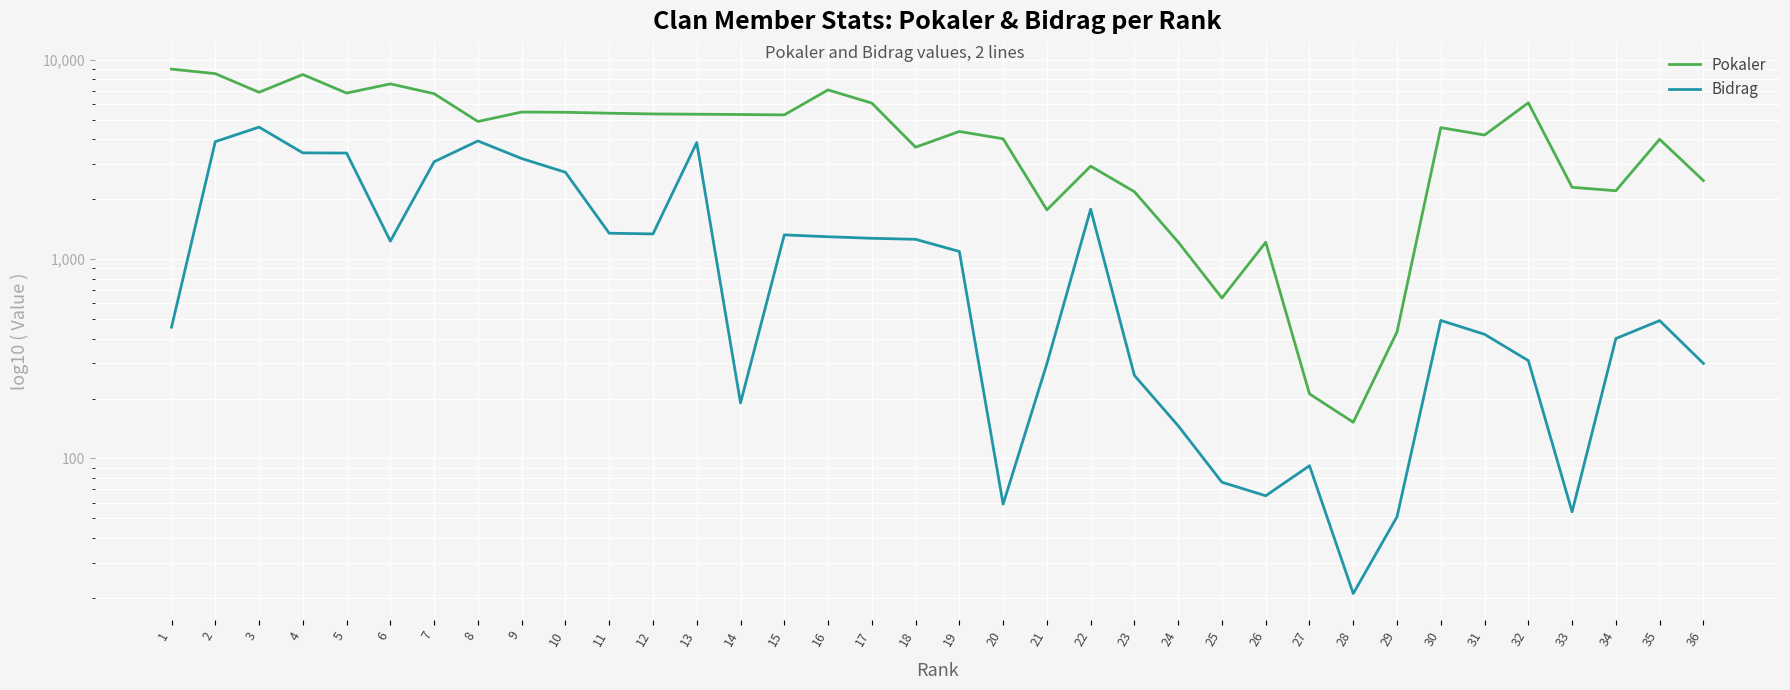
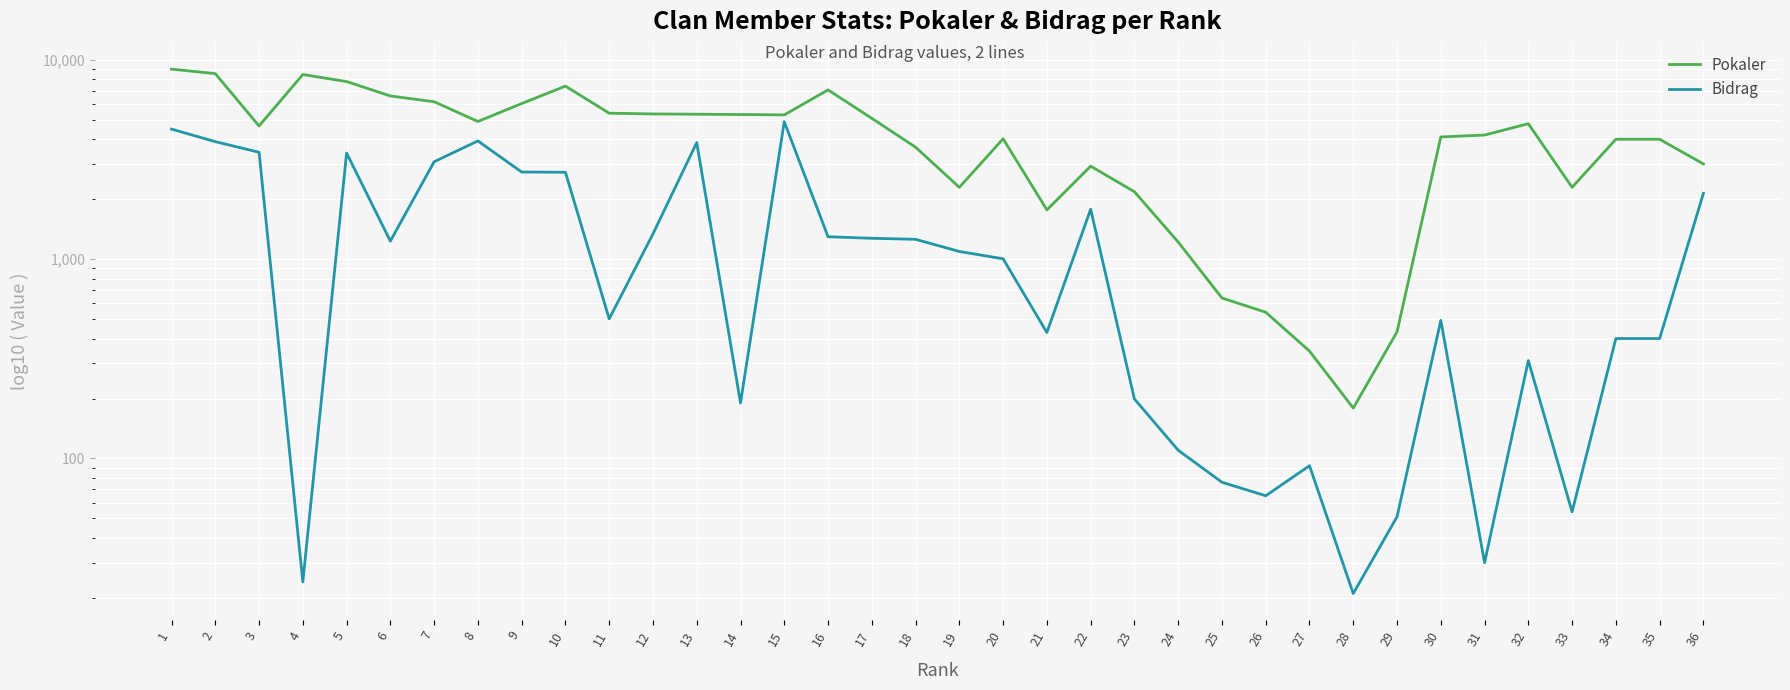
  {
    "Pokaler": {
      "1": "9,000",
      "2": "8,500",
-     "3": "6,900",
+     "3": "4,700",
      "4": "8,500",
-     "5": "6,800",
-     "6": "7,600",
-     "7": "6,800",
+     "5": "7,800",
+     "6": "6,600",
+     "7": "6,200",
      "8": "4,900",
-     "9": "5,500",
-     "10": "5,500",
+     "9": "6,000",
+     "10": "7,400",
      "11": "5,400",
      "12": "5,400",
      "13": "5,300",
      "14": "5,300",
      "15": "5,300",
      "16": "7,100",
-     "17": "6,100",
+     "17": "5,100",
      "18": "3,700",
-     "19": "4,400",
+     "19": "2,300",
      "20": "4,000",
      "21": "1,800",
      "22": "2,900",
      "23": "2,200",
      "24": "1,200",
      "25": "640",
-     "26": "1,200",
-     "27": "210",
-     "28": "150",
+     "26": "540",
+     "27": "350",
+     "28": "180",
      "29": "430",
-     "30": "4,600",
+     "30": "4,100",
      "31": "4,200",
-     "32": "6,100",
+     "32": "4,800",
      "33": "2,300",
-     "34": "2,200",
+     "34": "4,000",
      "35": "4,000",
-     "36": "2,500"
+     "36": "3,000"
    },
    "Bidrag": {
-     "1": "460",
+     "1": "4,500",
      "2": "3,900",
-     "3": "4,600",
-     "4": "3,400",
+     "3": "3,400",
+     "4": "24",
      "5": "3,400",
      "6": "1,200",
      "7": "3,100",
      "8": "3,900",
-     "9": "3,200",
+     "9": "2,700",
      "10": "2,700",
-     "11": "1,400",
+     "11": "500",
      "12": "1,300",
      "13": "3,900",
      "14": "190",
-     "15": "1,300",
+     "15": "4,900",
      "16": "1,300",
      "17": "1,300",
      "18": "1,300",
      "19": "1,100",
-     "20": "59",
-     "21": "300",
+     "20": "1,000",
+     "21": "430",
      "22": "1,800",
-     "23": "260",
-     "24": "150",
+     "23": "200",
+     "24": "110",
      "25": "76",
      "26": "65",
      "27": "90",
      "28": "21",
      "29": "51",
      "30": "490",
-     "31": "420",
+     "31": "30",
      "32": "310",
      "33": "54",
      "34": "400",
-     "35": "490",
-     "36": "300"
+     "35": "400",
+     "36": "2,100"
    }
  }
